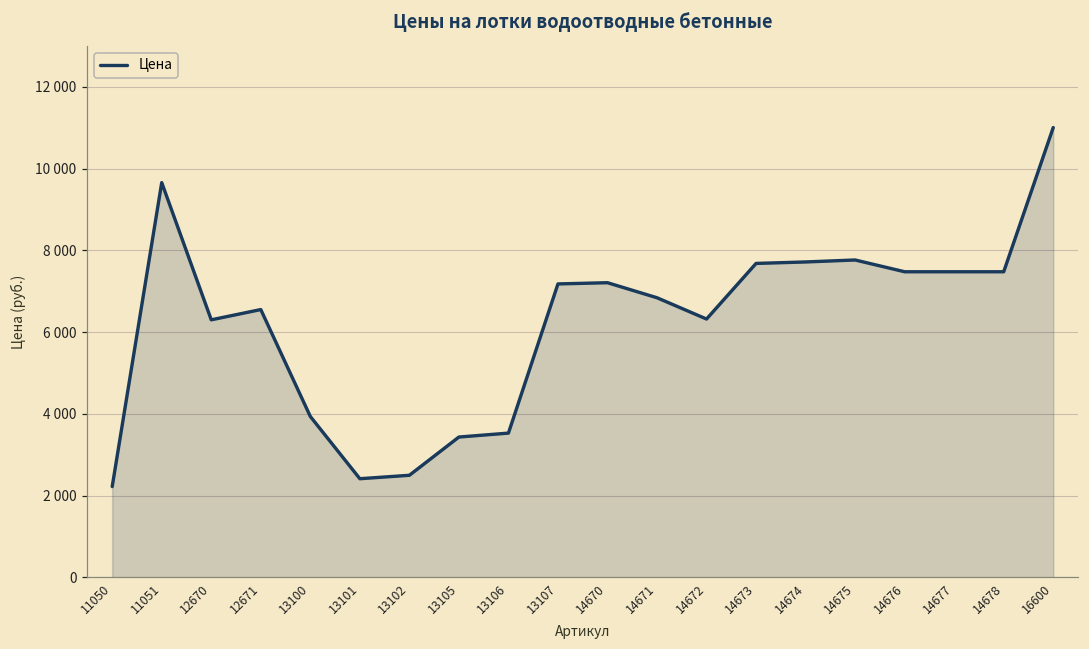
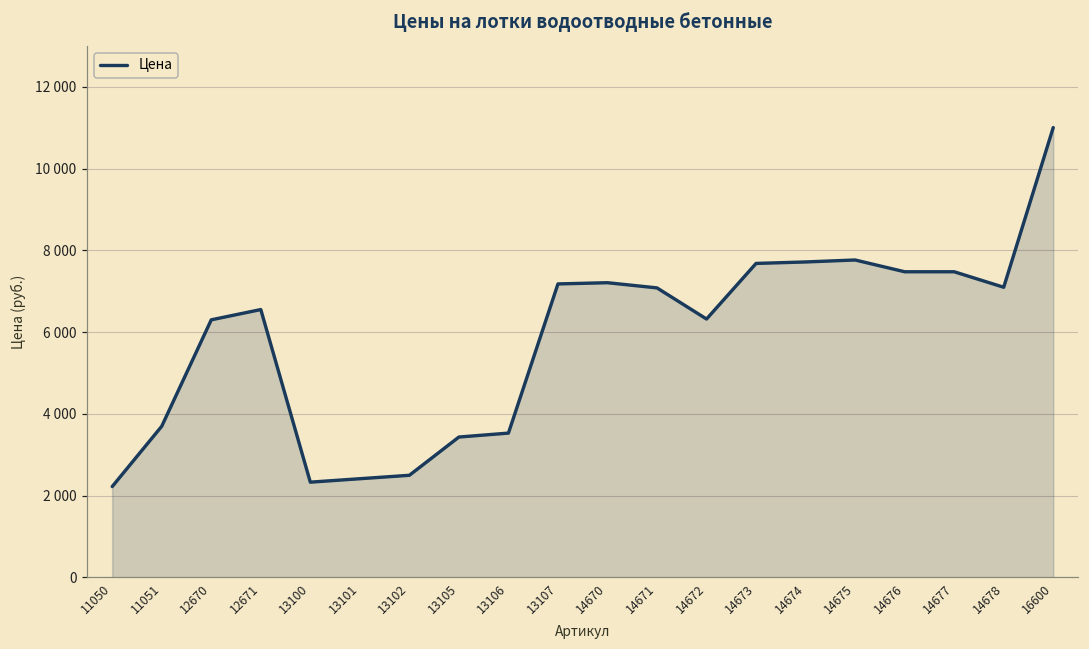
  {
    "11050": 2200,
-   "11051": 9700,
+   "11051": 3700,
    "12670": 6300,
    "12671": 6600,
-   "13100": 3900,
+   "13100": 2300,
    "13101": 2400,
    "13102": 2500,
    "13105": 3400,
    "13106": 3500,
    "13107": 7200,
    "14670": 7200,
-   "14671": 6800,
+   "14671": 7100,
    "14672": 6300,
    "14673": 7700,
    "14674": 7700,
    "14675": 7800,
    "14676": 7500,
    "14677": 7500,
-   "14678": 7500,
+   "14678": 7100,
    "16600": 11000
  }
